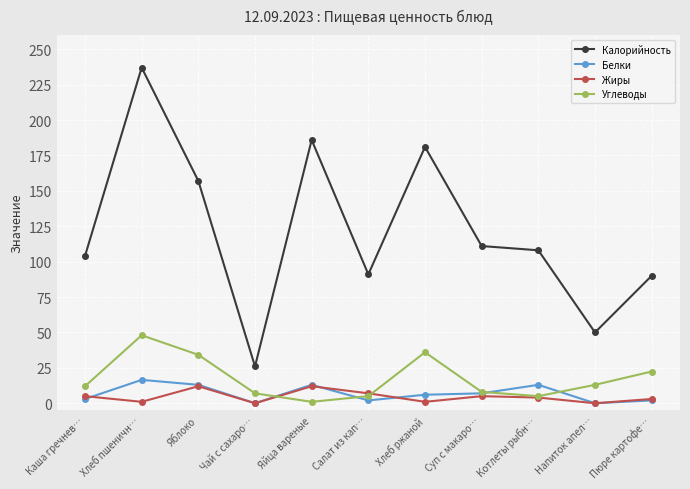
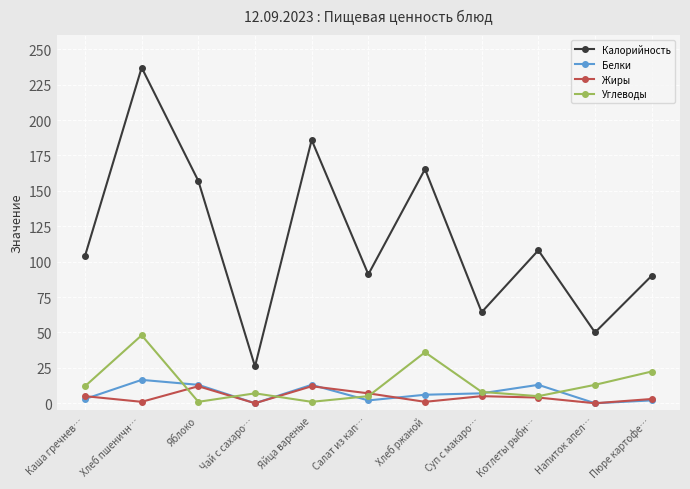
  {
    "Калорийность": {
      "Каша гречнев…": 104,
      "Хлеб пшеничн…": 237,
      "Яблоко": 157,
      "Чай с сахаро…": 26,
      "Яйца вареные": 186,
      "Салат из кап…": 91,
-     "Хлеб ржаной": 181,
-     "Суп с макаро…": 111,
+     "Хлеб ржаной": 165,
+     "Суп с макаро…": 64,
      "Котлеты рыбн…": 108,
      "Напиток апел…": 50,
      "Пюре картофе…": 90
    },
    "Белки": {
      "Каша гречнев…": 3,
      "Хлеб пшеничн…": 17,
      "Салат из кап…": 2,
      "Хлеб ржаной": 6,
      "Котлеты рыбн…": 13
    },
    "Жиры": {
      "Каша гречнев…": 5,
      "Хлеб пшеничн…": 1,
      "Салат из кап…": 7,
      "Хлеб ржаной": 1,
      "Суп с макаро…": 5
    },
    "Углеводы": {
      "Каша гречнев…": 12,
      "Хлеб пшеничн…": 48,
-     "Яблоко": 34,
+     "Яблоко": 1,
      "Чай с сахаро…": 7,
      "Яйца вареные": 1,
      "Салат из кап…": 5,
      "Хлеб ржаной": 36,
      "Напиток апел…": 13,
      "Пюре картофе…": 22
    }
  }
